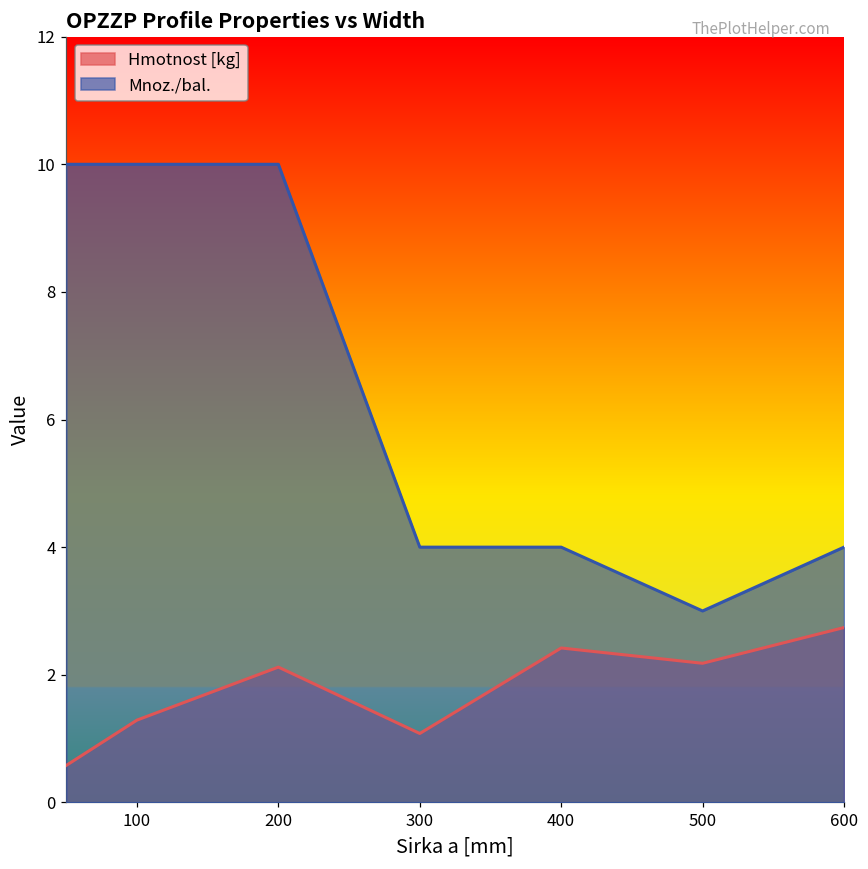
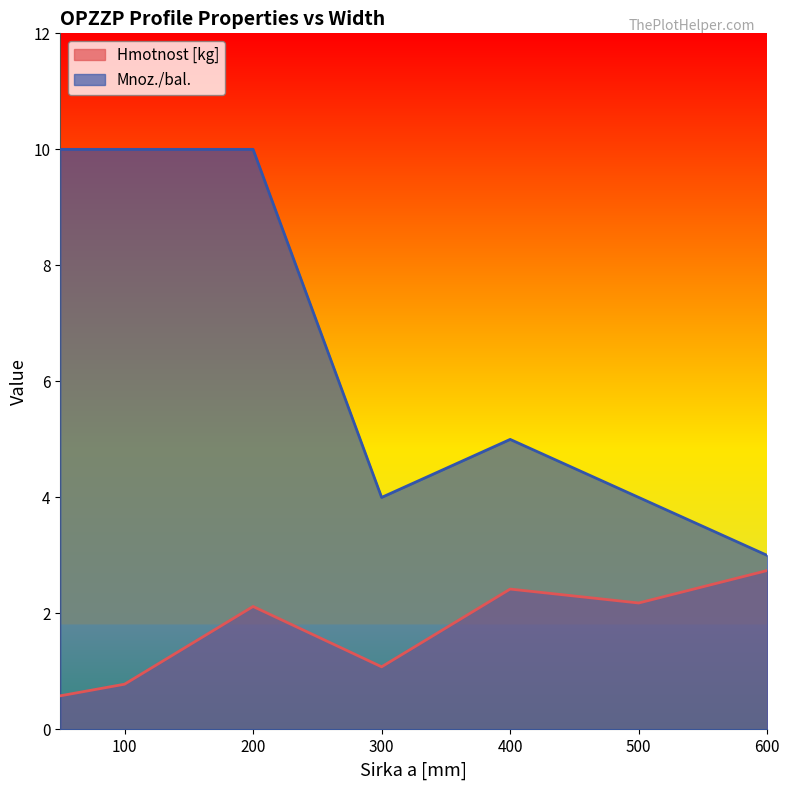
  {
    "Hmotnost [kg]": {
-     "100": 1.3,
+     "100": 0.8,
      "200": 2.1,
      "300": 1.1,
      "400": 2.4,
      "500": 2.2,
      "600": 2.7
    },
    "Mnoz./bal.": {
      "100": 10,
      "200": 10,
      "300": 4,
-     "400": 4,
-     "500": 3,
-     "600": 4
+     "400": 5,
+     "500": 4,
+     "600": 3
    }
  }
